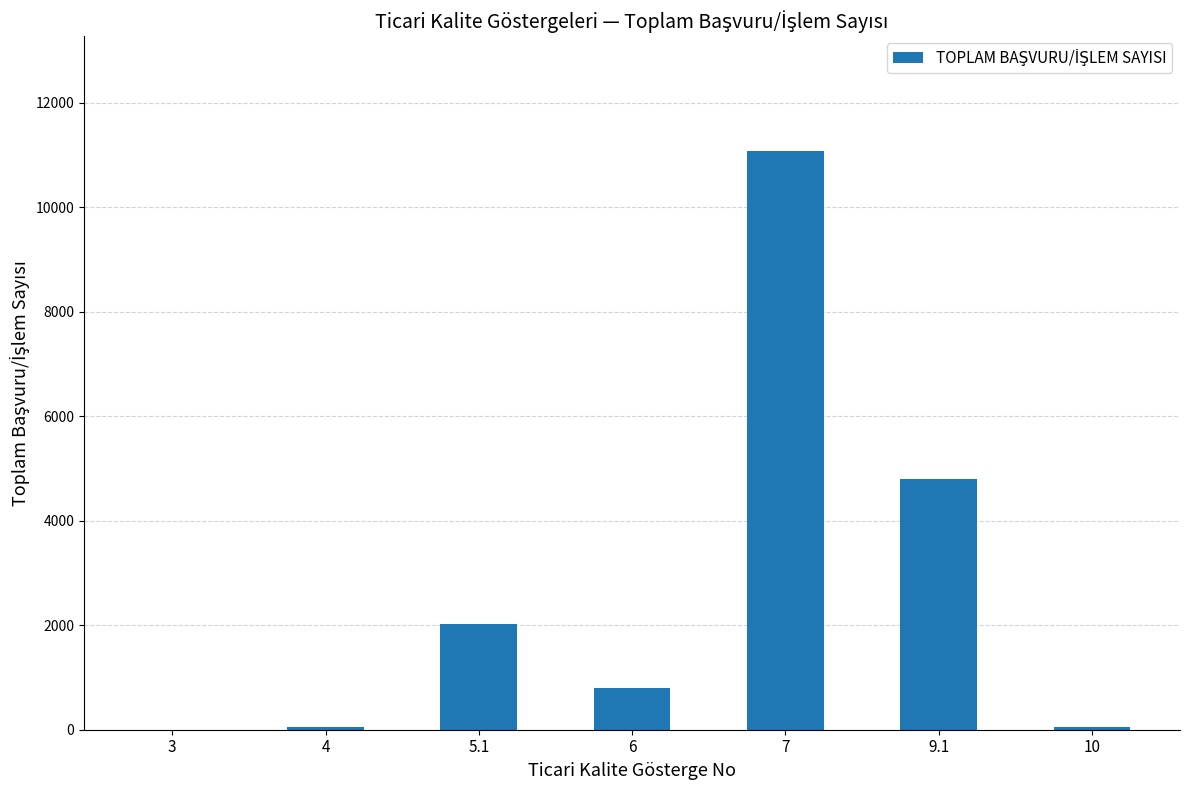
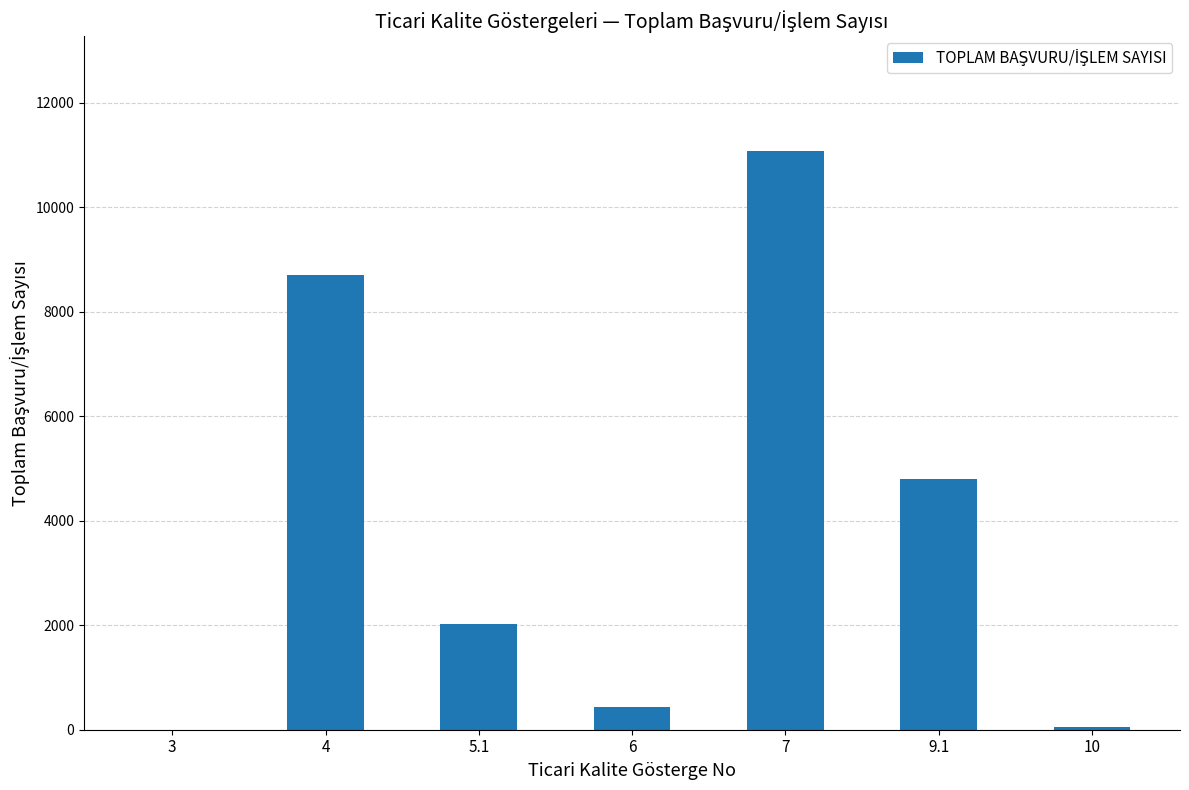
  {
-   "4": 0,
+   "4": 8700,
    "5.1": 2000,
-   "6": 800,
+   "6": 400,
    "7": 11100,
    "9.1": 4800,
    "10": 0
  }
